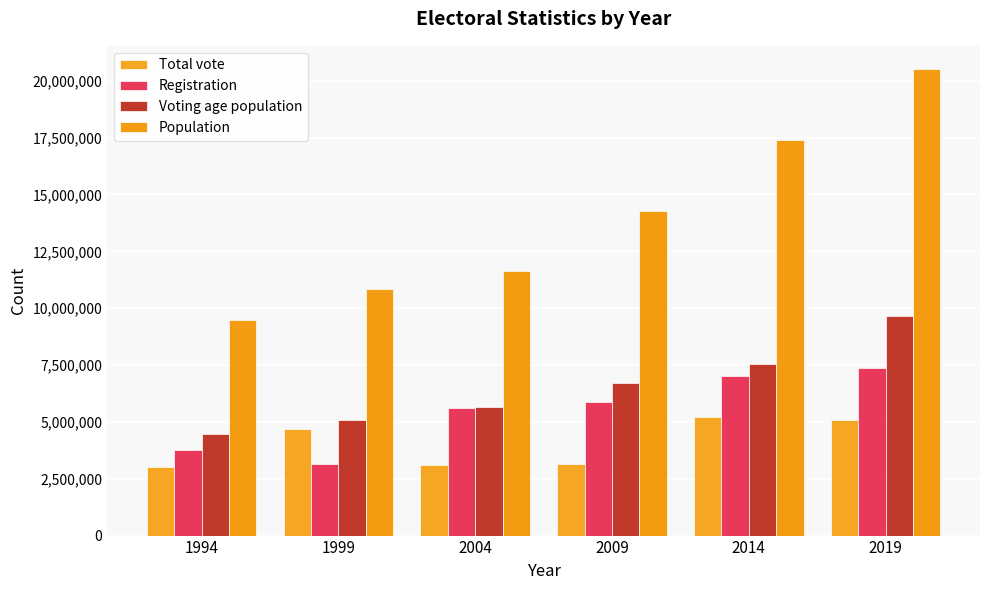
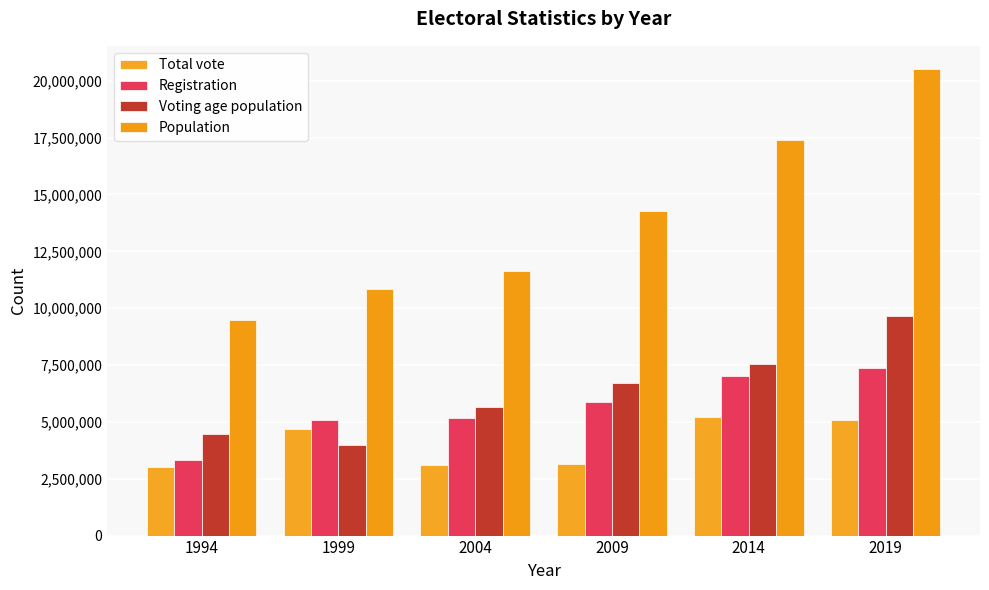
  {
    "Registration": {
-     "1994": "3,800,000",
-     "1999": "3,100,000",
-     "2004": "5,600,000",
+     "1994": "3,300,000",
+     "1999": "5,100,000",
+     "2004": "5,200,000",
      "2009": "5,900,000",
      "2014": "7,000,000",
      "2019": "7,400,000"
    },
    "Voting age population": {
      "1994": "4,400,000",
-     "1999": "5,100,000",
+     "1999": "4,000,000",
      "2004": "5,600,000",
      "2009": "6,700,000",
      "2014": "7,600,000",
      "2019": "9,700,000"
    }
  }
